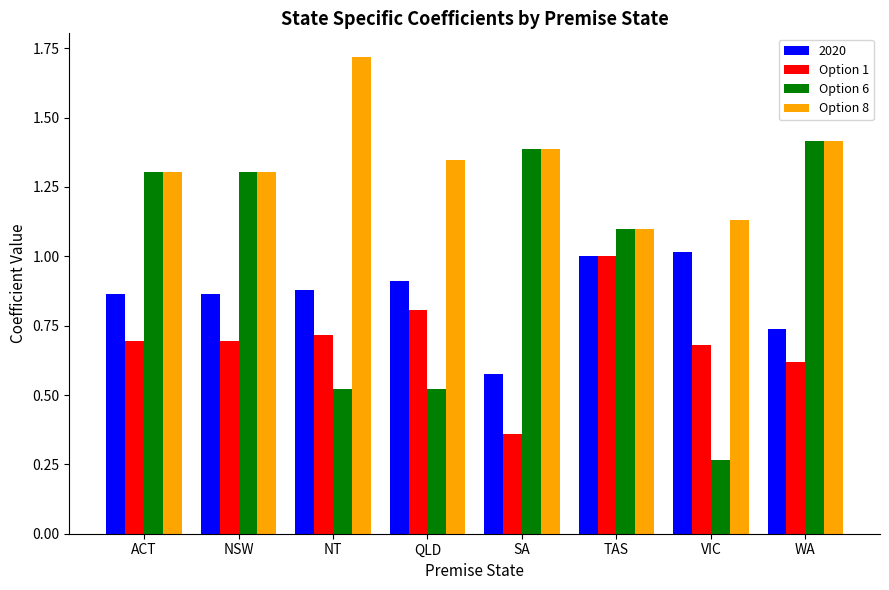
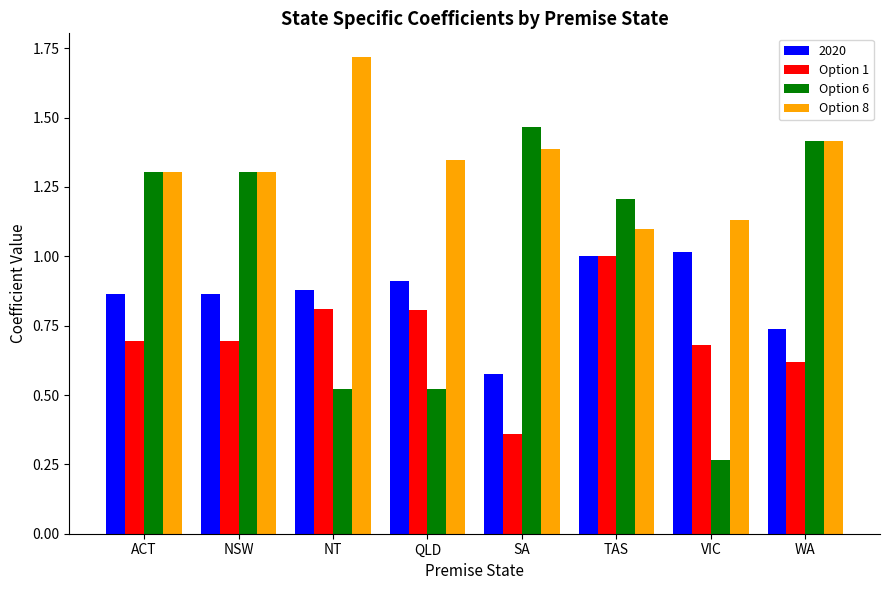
  {
    "2020": {
      "ACT": 0.86,
      "NSW": 0.86,
      "NT": 0.88,
      "QLD": 0.91,
      "SA": 0.58,
      "TAS": 1.00,
      "VIC": 1.02,
      "WA": 0.74
    },
    "Option 1": {
      "ACT": 0.70,
      "NSW": 0.70,
-     "NT": 0.72,
+     "NT": 0.81,
      "QLD": 0.81,
      "SA": 0.36,
      "TAS": 1.00,
      "VIC": 0.68,
      "WA": 0.62
    },
    "Option 6": {
      "ACT": 1.30,
      "NSW": 1.30,
      "NT": 0.52,
      "QLD": 0.52,
-     "SA": 1.39,
-     "TAS": 1.10,
+     "SA": 1.47,
+     "TAS": 1.21,
      "VIC": 0.27,
      "WA": 1.42
    },
    "Option 8": {
      "ACT": 1.30,
      "NSW": 1.30,
      "NT": 1.72,
      "QLD": 1.35,
      "SA": 1.39,
      "TAS": 1.10,
      "VIC": 1.13,
      "WA": 1.42
    }
  }
